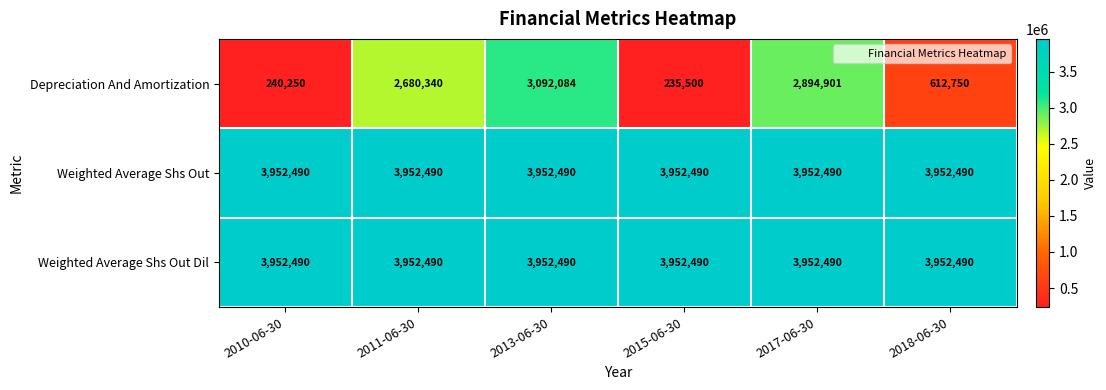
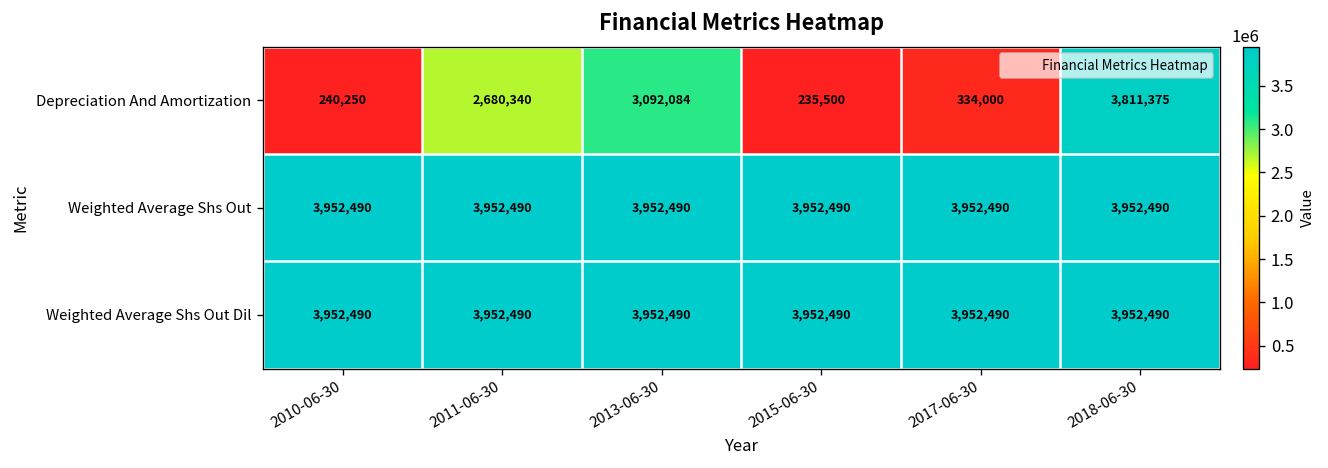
  {
    "Depreciation And Amortization": {
      "2010-06-30": "240,250",
      "2011-06-30": "2,680,340",
      "2013-06-30": "3,092,084",
      "2015-06-30": "235,500",
-     "2017-06-30": "2,894,901",
-     "2018-06-30": "612,750"
+     "2017-06-30": "334,000",
+     "2018-06-30": "3,811,375"
    },
    "Weighted Average Shs Out": {
      "2010-06-30": "3,952,490",
      "2011-06-30": "3,952,490",
      "2013-06-30": "3,952,490",
      "2015-06-30": "3,952,490",
      "2017-06-30": "3,952,490",
      "2018-06-30": "3,952,490"
    },
    "Weighted Average Shs Out Dil": {
      "2010-06-30": "3,952,490",
      "2011-06-30": "3,952,490",
      "2013-06-30": "3,952,490",
      "2015-06-30": "3,952,490",
      "2017-06-30": "3,952,490",
      "2018-06-30": "3,952,490"
    }
  }
